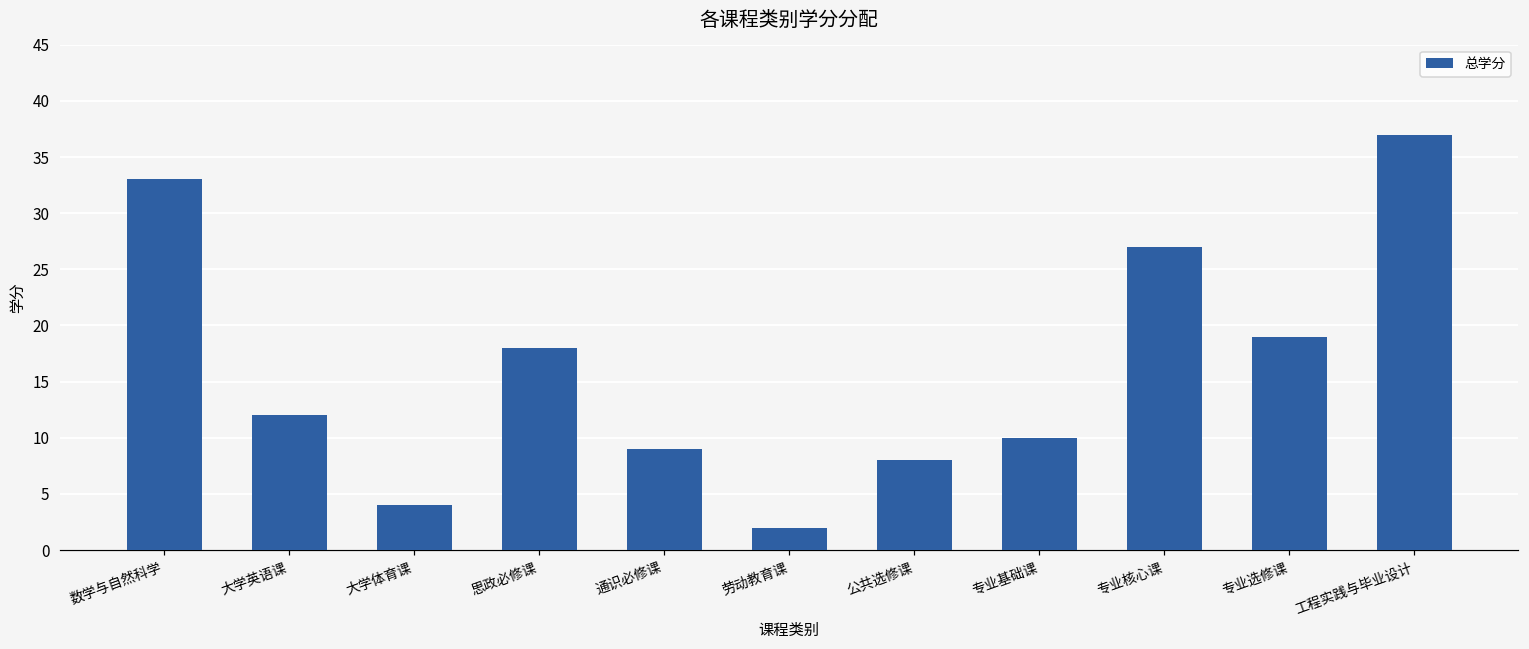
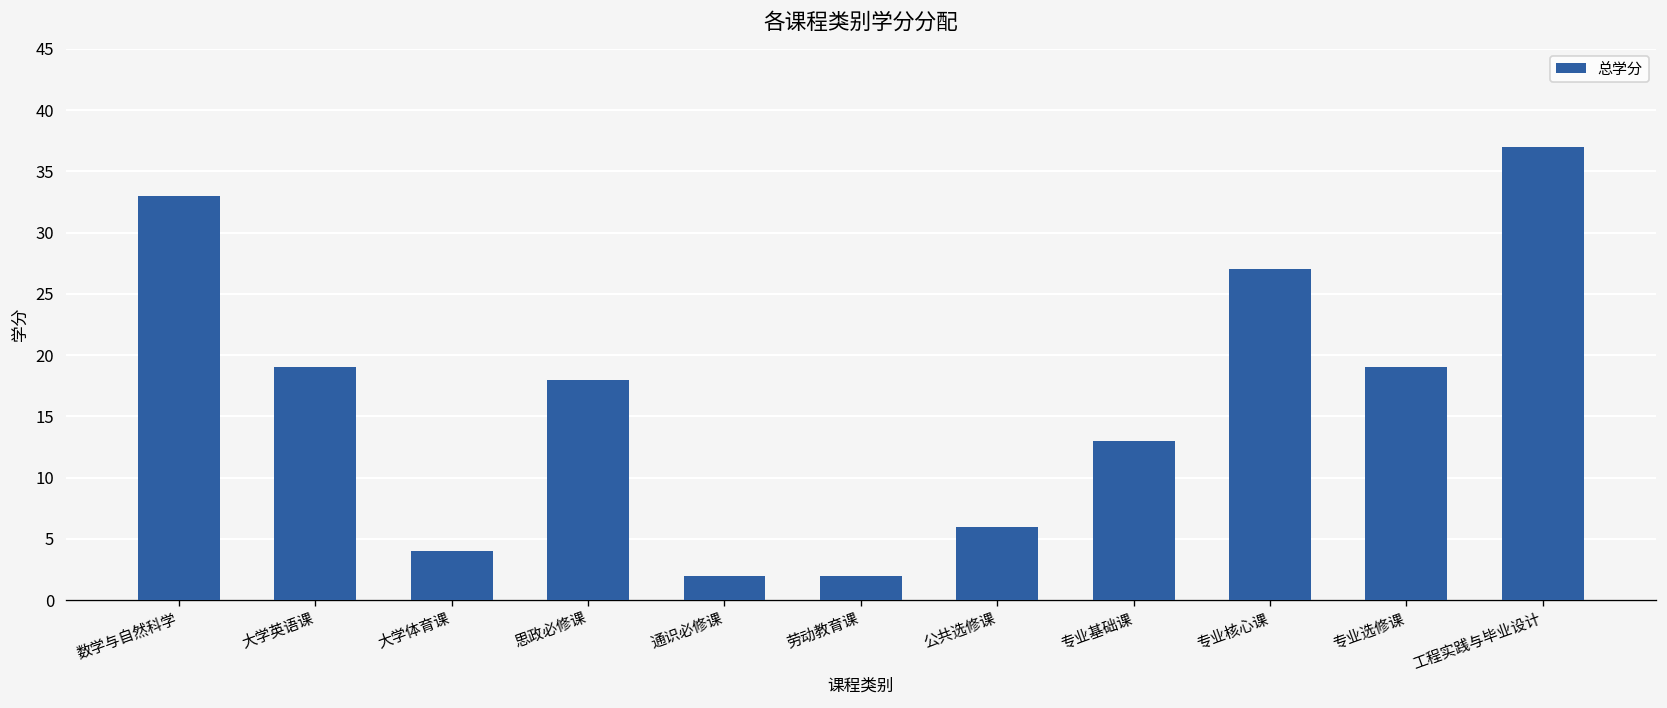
  {
    "数学与自然科学": 33,
-   "大学英语课": 12,
+   "大学英语课": 19,
    "大学体育课": 4,
    "思政必修课": 18,
-   "通识必修课": 9,
+   "通识必修课": 2,
    "劳动教育课": 2,
-   "公共选修课": 8,
-   "专业基础课": 10,
+   "公共选修课": 6,
+   "专业基础课": 13,
    "专业核心课": 27,
    "专业选修课": 19,
    "工程实践与毕业设计": 37
  }
